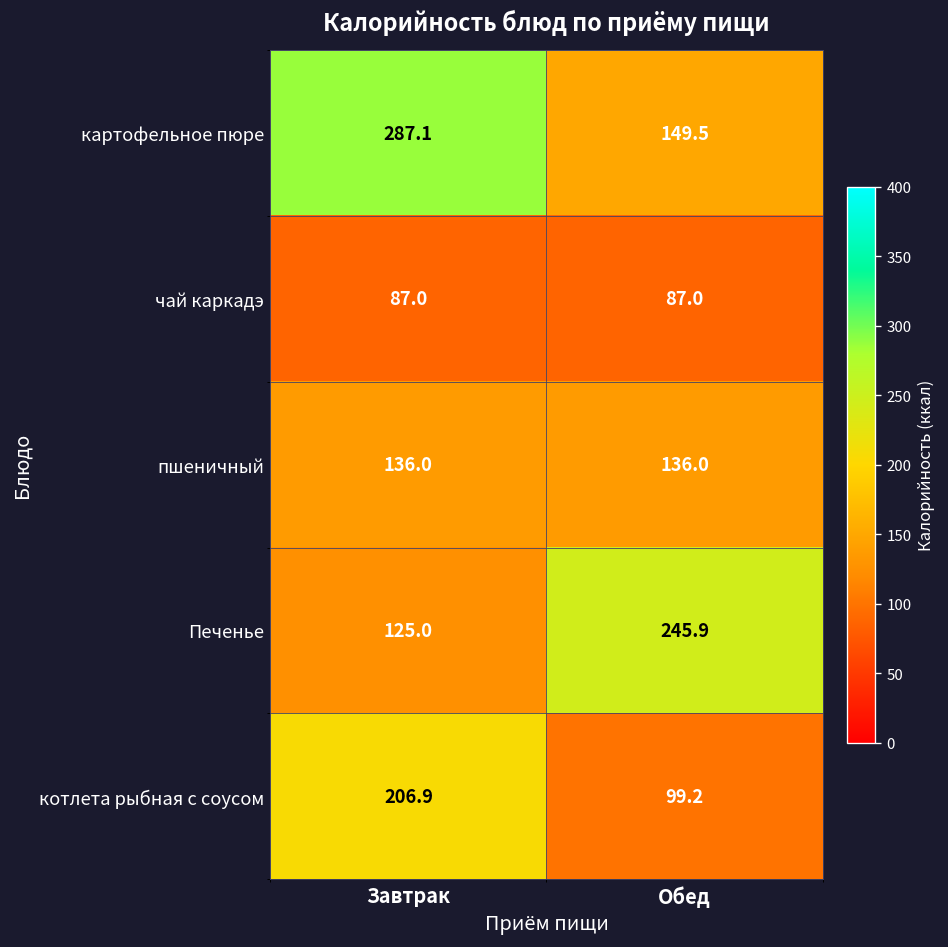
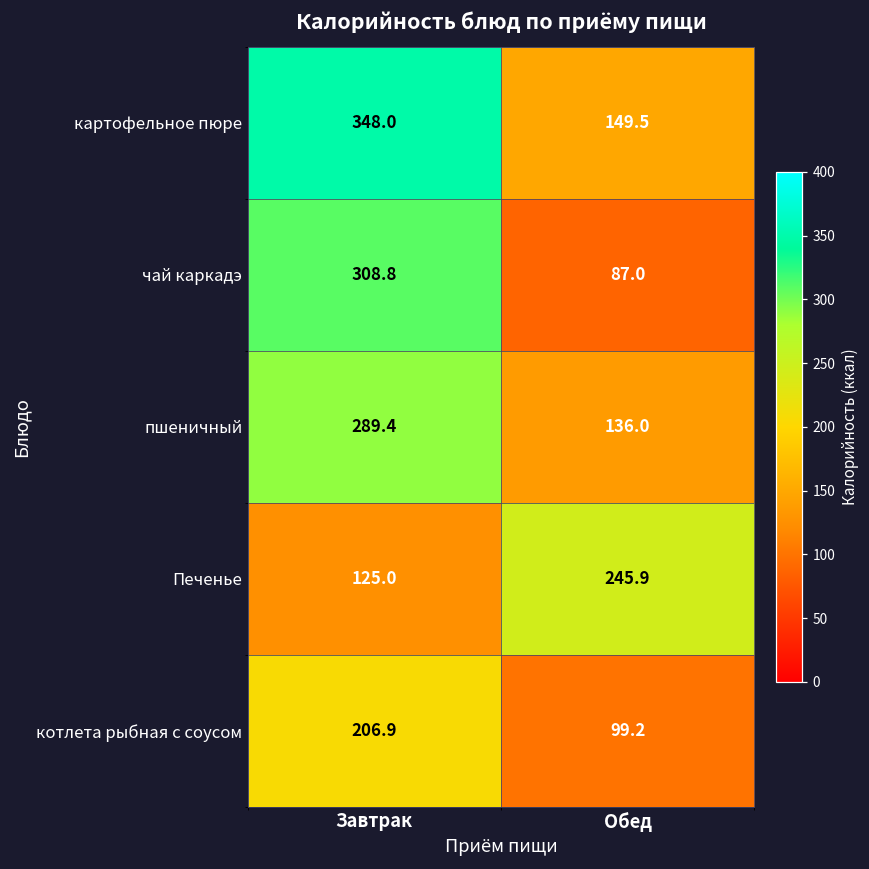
  {
    "картофельное пюре": {
-     "Завтрак": 287.1,
+     "Завтрак": 348.0,
      "Обед": 149.5
    },
    "чай каркадэ": {
-     "Завтрак": 87.0,
+     "Завтрак": 308.8,
      "Обед": 87.0
    },
    "пшеничный": {
-     "Завтрак": 136.0,
+     "Завтрак": 289.4,
      "Обед": 136.0
    },
    "Печенье": {
      "Завтрак": 125.0,
      "Обед": 245.9
    },
    "котлета рыбная с соусом": {
      "Завтрак": 206.9,
      "Обед": 99.2
    }
  }
